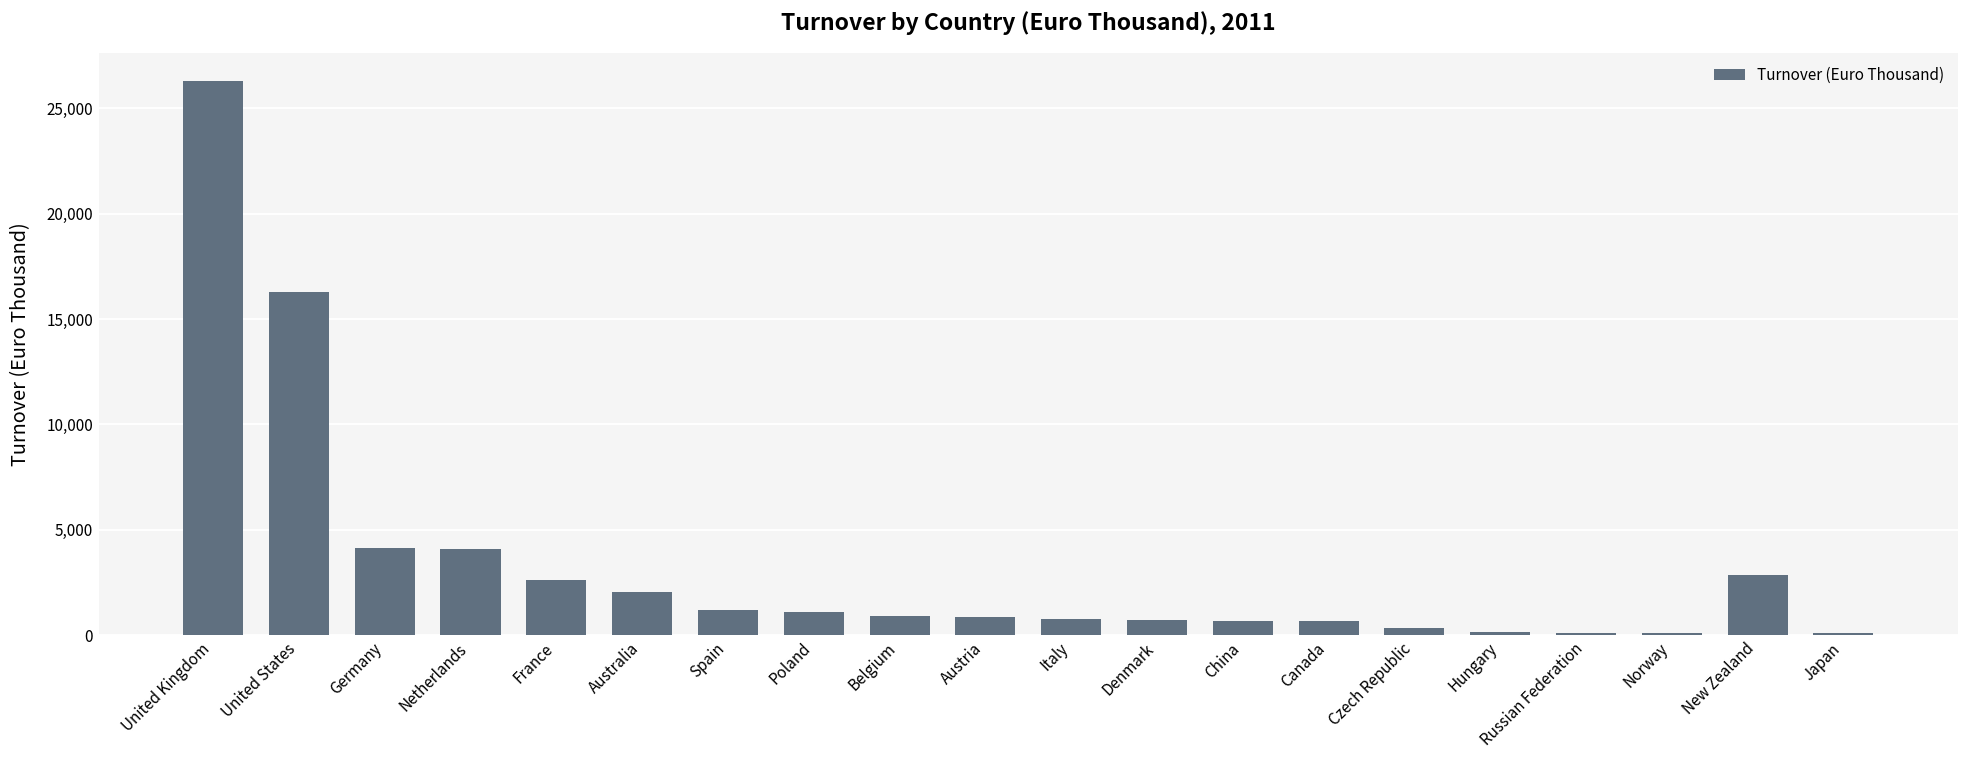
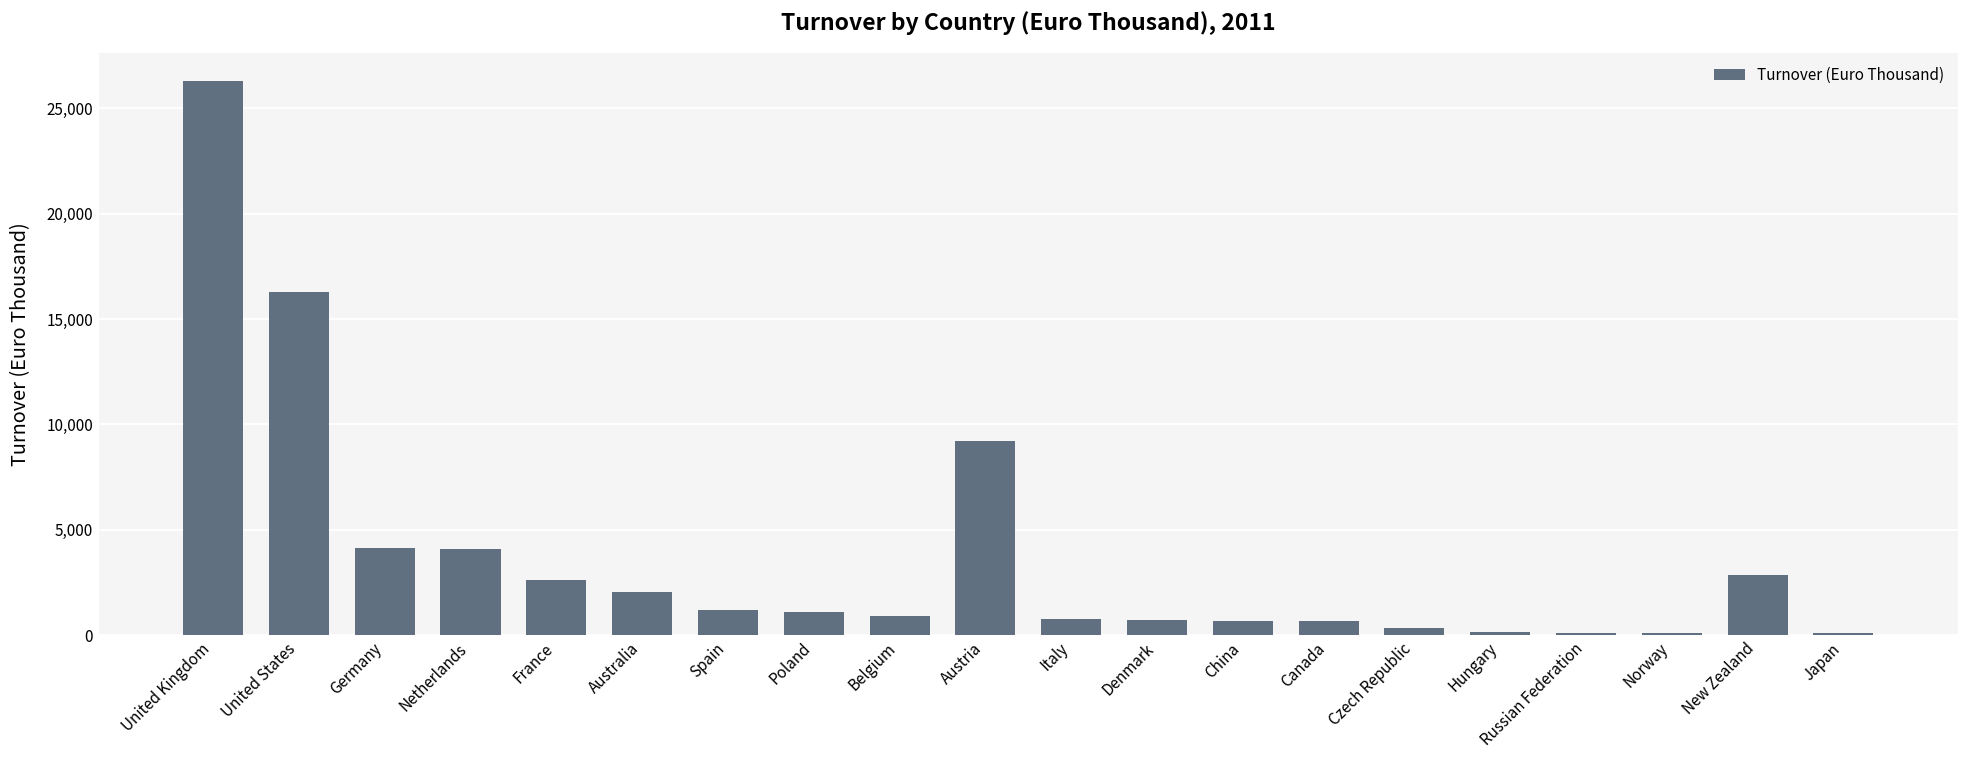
  {
    "United Kingdom": "26,300",
    "United States": "16,300",
    "Germany": "4,100",
    "Netherlands": "4,100",
    "France": "2,600",
    "Australia": "2,100",
    "Spain": "1,200",
    "Poland": "1,100",
    "Belgium": "900",
-   "Austria": "900",
+   "Austria": "9,200",
    "Italy": "700",
    "Denmark": "700",
    "China": "700",
    "Canada": "700",
    "Czech Republic": "300",
    "Hungary": "100",
    "New Zealand": "2,900"
  }
